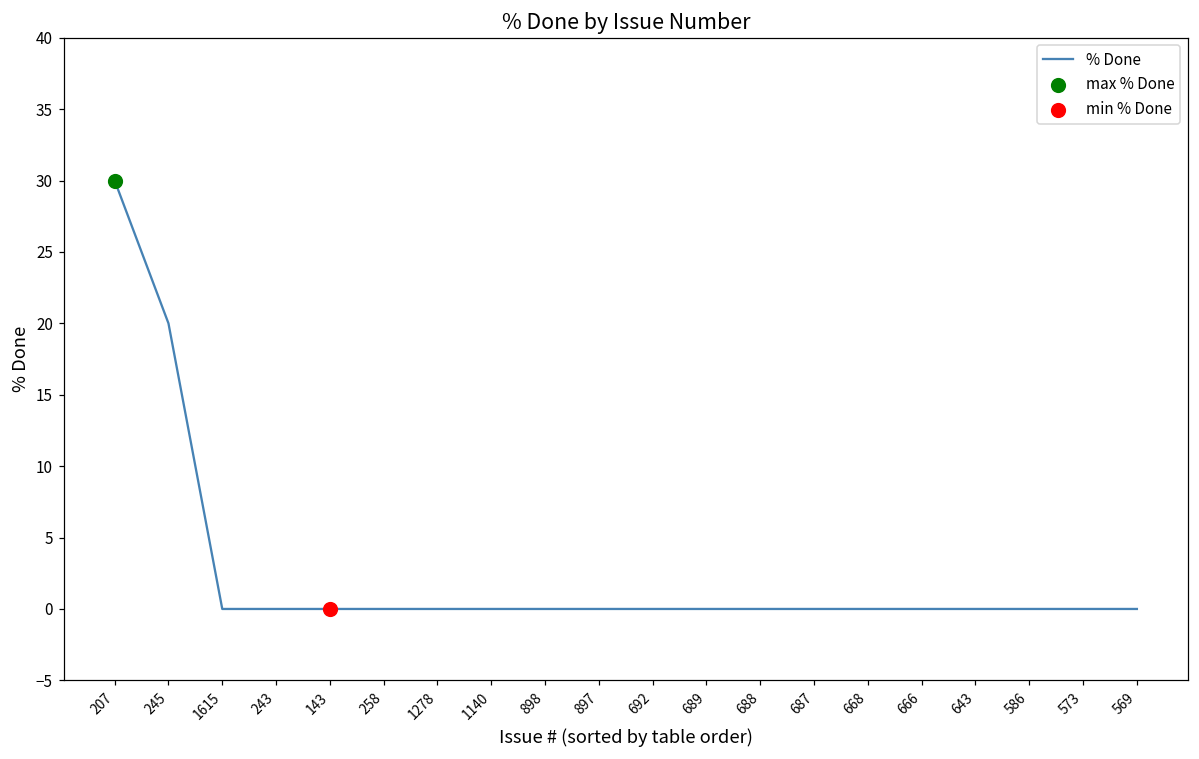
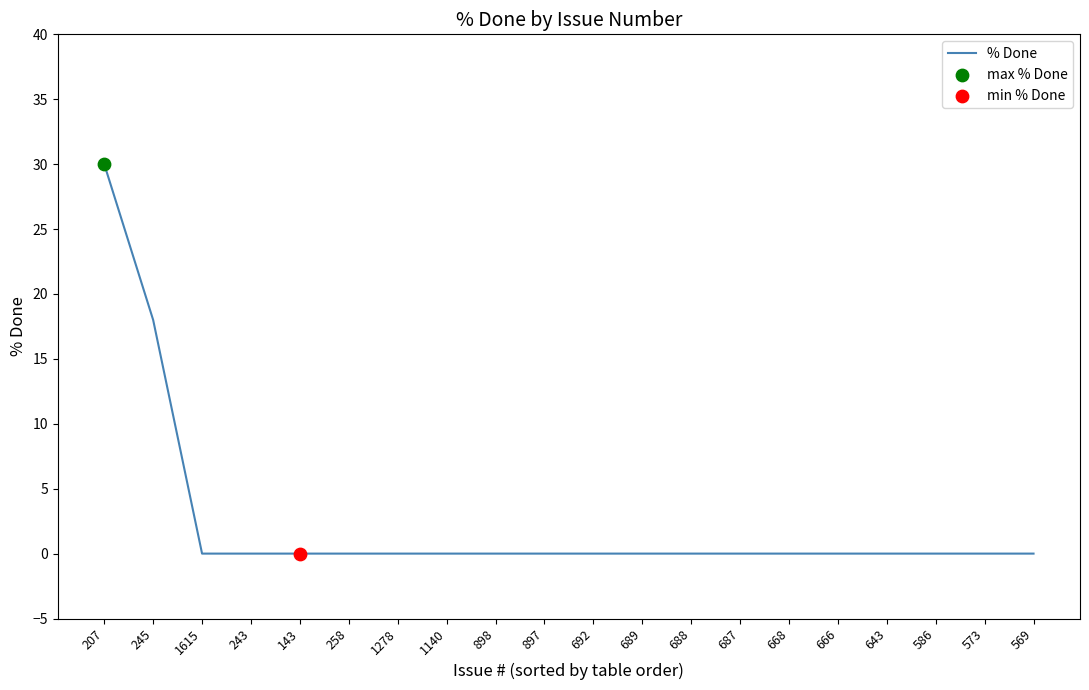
  {
    "% Done": {
-     "245": 20,
+     "245": 18,
      "1615": 0,
      "243": 0,
      "258": 0,
      "1278": 0,
      "1140": 0,
      "898": 0,
      "897": 0,
      "692": 0,
      "689": 0,
      "688": 0,
      "687": 0,
      "668": 0,
      "666": 0,
      "643": 0,
      "586": 0,
      "573": 0,
      "569": 0
    }
  }
